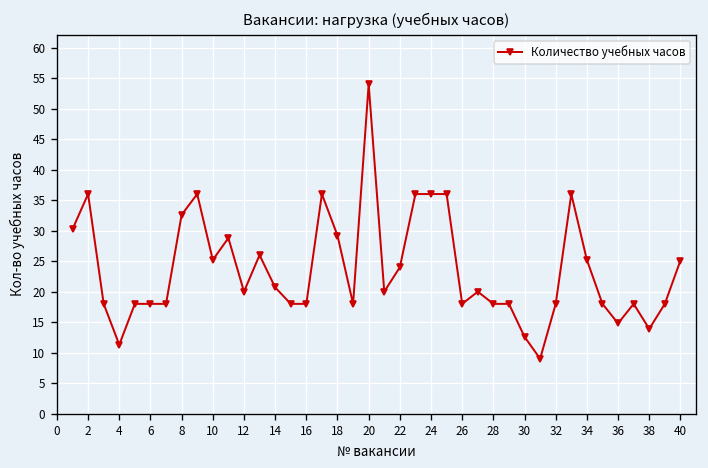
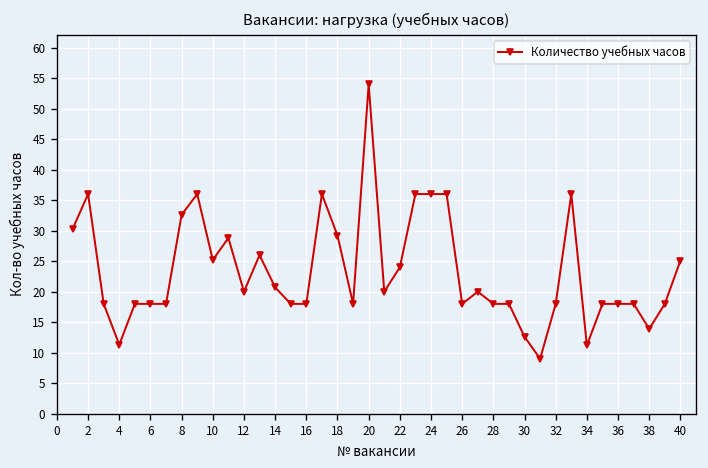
  {
    "2": 36,
    "4": 11,
    "6": 18,
    "8": 33,
    "10": 25,
    "12": 20,
    "14": 21,
    "16": 18,
    "18": 29,
    "20": 54,
    "22": 24,
    "24": 36,
    "26": 18,
    "28": 18,
    "30": 13,
    "32": 18,
-   "34": 25,
-   "36": 15,
+   "34": 11,
+   "36": 18,
    "38": 14,
    "40": 25
  }
